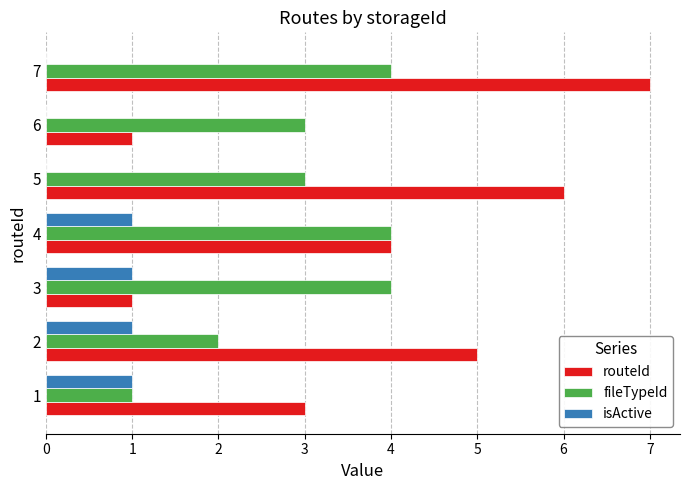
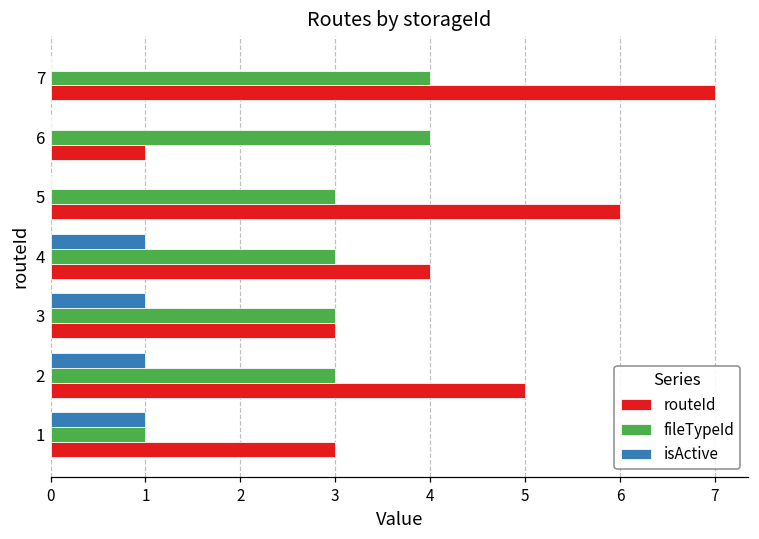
  {
    "routeId": {
      "7": 7,
      "6": 1,
      "5": 6,
      "4": 4,
-     "3": 1,
+     "3": 3,
      "2": 5,
      "1": 3
    },
    "fileTypeId": {
      "7": 4,
-     "6": 3,
+     "6": 4,
      "5": 3,
-     "4": 4,
-     "3": 4,
-     "2": 2,
+     "4": 3,
+     "3": 3,
+     "2": 3,
      "1": 1
    },
    "isActive": {
      "7": 0,
      "6": 0,
      "5": 0,
      "4": 1,
      "3": 1,
      "2": 1,
      "1": 1
    }
  }
